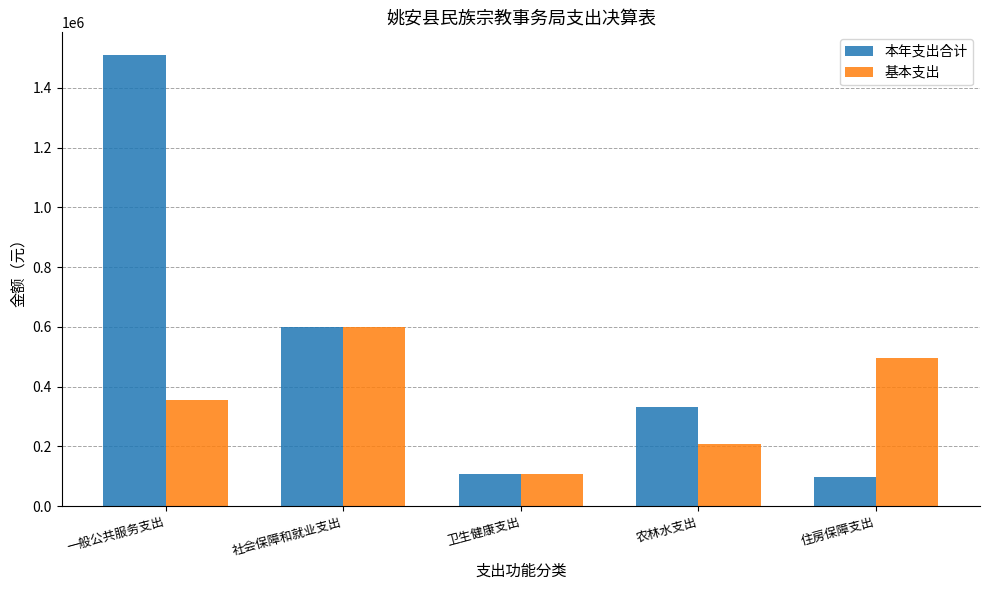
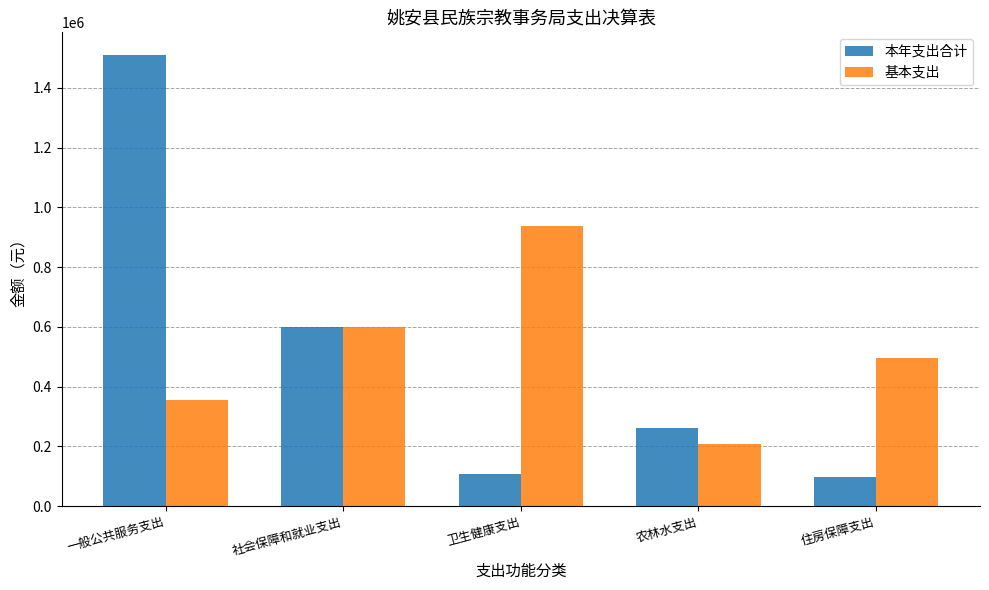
  {
    "本年支出合计": {
      "一般公共服务支出": 1510000,
      "社会保障和就业支出": 600000,
      "卫生健康支出": 110000,
-     "农林水支出": 330000,
+     "农林水支出": 260000,
      "住房保障支出": 100000
    },
    "基本支出": {
      "一般公共服务支出": 350000,
      "社会保障和就业支出": 600000,
-     "卫生健康支出": 110000,
+     "卫生健康支出": 940000,
      "农林水支出": 210000,
      "住房保障支出": 490000
    }
  }
